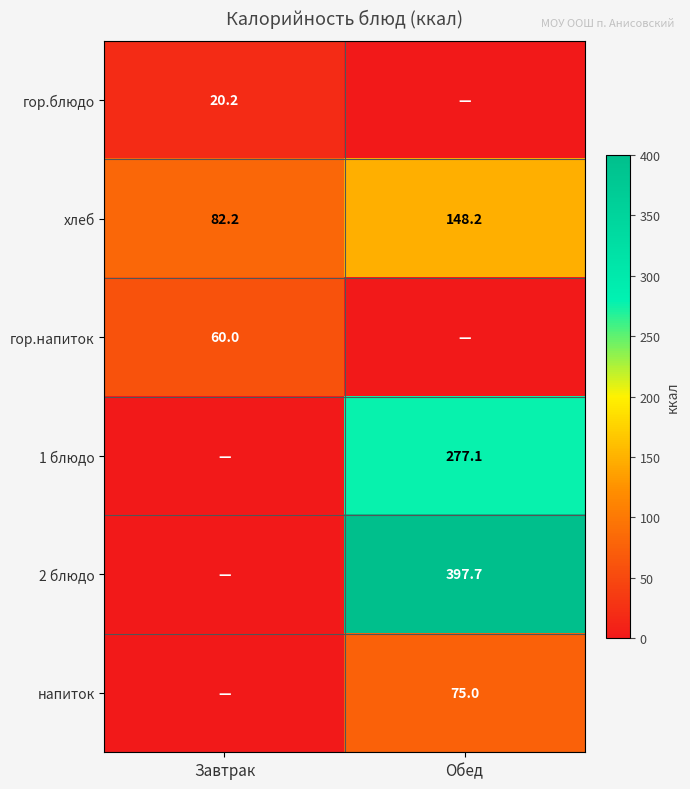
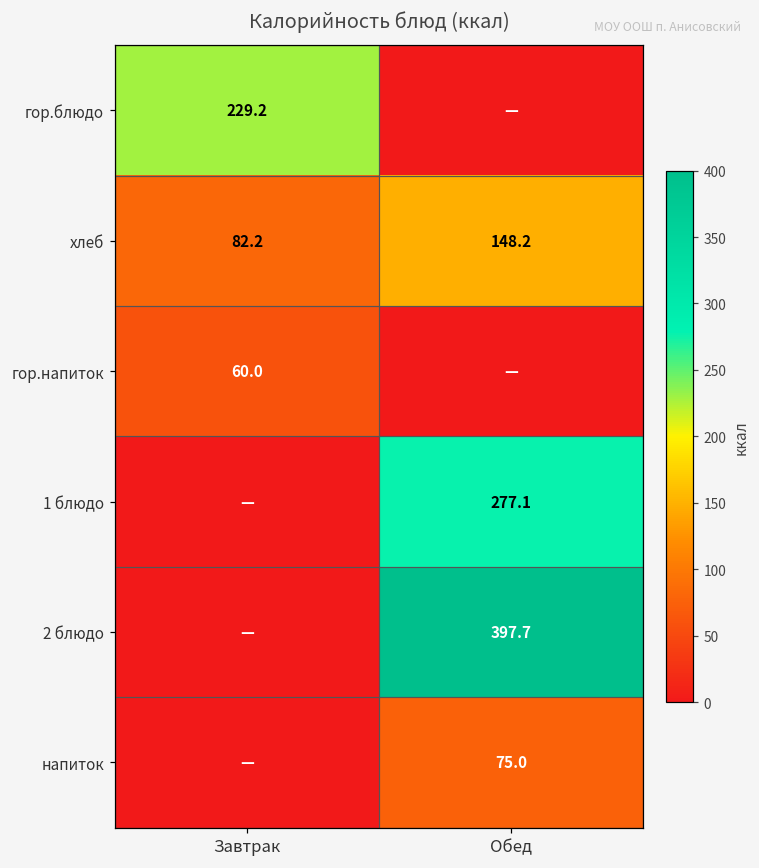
  {
    "гор.блюдо": {
-     "Завтрак": 20.2
+     "Завтрак": 229.2
    },
    "хлеб": {
      "Завтрак": 82.2,
      "Обед": 148.2
    },
    "гор.напиток": {
      "Завтрак": 60.0
    },
    "1 блюдо": {
      "Обед": 277.1
    },
    "2 блюдо": {
      "Обед": 397.7
    },
    "напиток": {
      "Обед": 75.0
    }
  }
